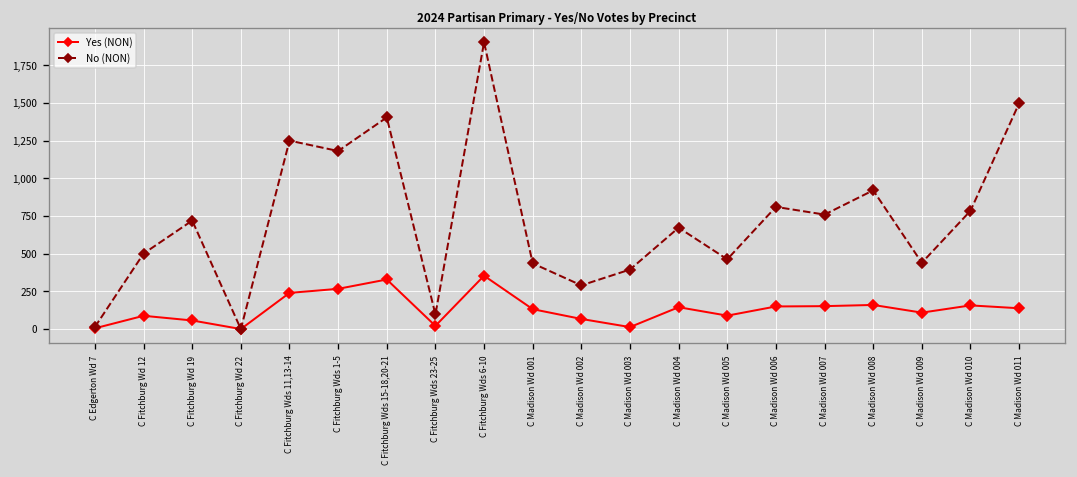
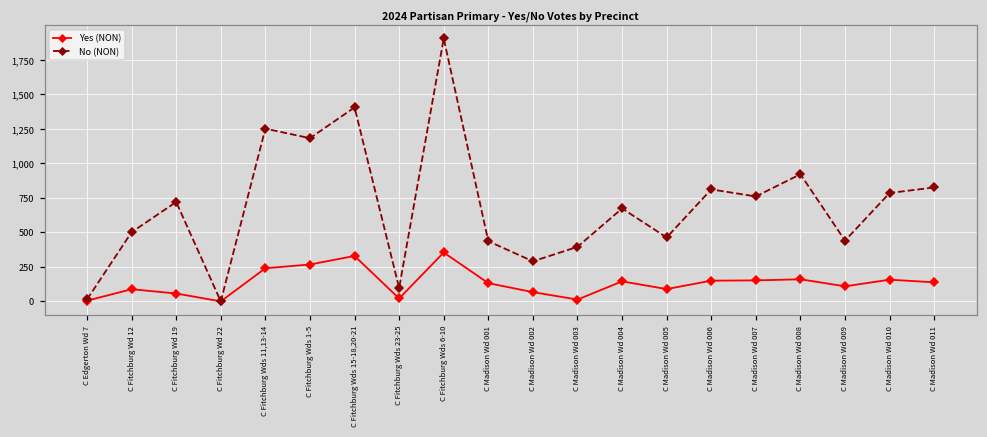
  {
    "Yes (NON)": {
      "C Fitchburg Wd 12": "90",
      "C Fitchburg Wd 19": "60",
      "C Fitchburg Wds 11,13-14": "240",
      "C Fitchburg Wds 1-5": "270",
      "C Fitchburg Wds 15-18,20-21": "330",
      "C Fitchburg Wds 23-25": "20",
      "C Fitchburg Wds 6-10": "350",
      "C Madison Wd 001": "130",
      "C Madison Wd 002": "70",
      "C Madison Wd 003": "10",
      "C Madison Wd 004": "150",
      "C Madison Wd 005": "90",
      "C Madison Wd 006": "150",
      "C Madison Wd 007": "150",
      "C Madison Wd 008": "160",
      "C Madison Wd 009": "110",
      "C Madison Wd 010": "160",
      "C Madison Wd 011": "140"
    },
    "No (NON)": {
      "C Fitchburg Wd 12": "500",
      "C Fitchburg Wd 19": "720",
      "C Fitchburg Wds 11,13-14": "1,250",
      "C Fitchburg Wds 1-5": "1,180",
      "C Fitchburg Wds 15-18,20-21": "1,410",
      "C Fitchburg Wds 23-25": "100",
      "C Fitchburg Wds 6-10": "1,900",
      "C Madison Wd 001": "440",
      "C Madison Wd 002": "290",
      "C Madison Wd 003": "400",
      "C Madison Wd 004": "670",
      "C Madison Wd 005": "460",
      "C Madison Wd 006": "810",
      "C Madison Wd 007": "760",
      "C Madison Wd 008": "920",
      "C Madison Wd 009": "440",
      "C Madison Wd 010": "790",
-     "C Madison Wd 011": "1,500"
+     "C Madison Wd 011": "830"
    }
  }
